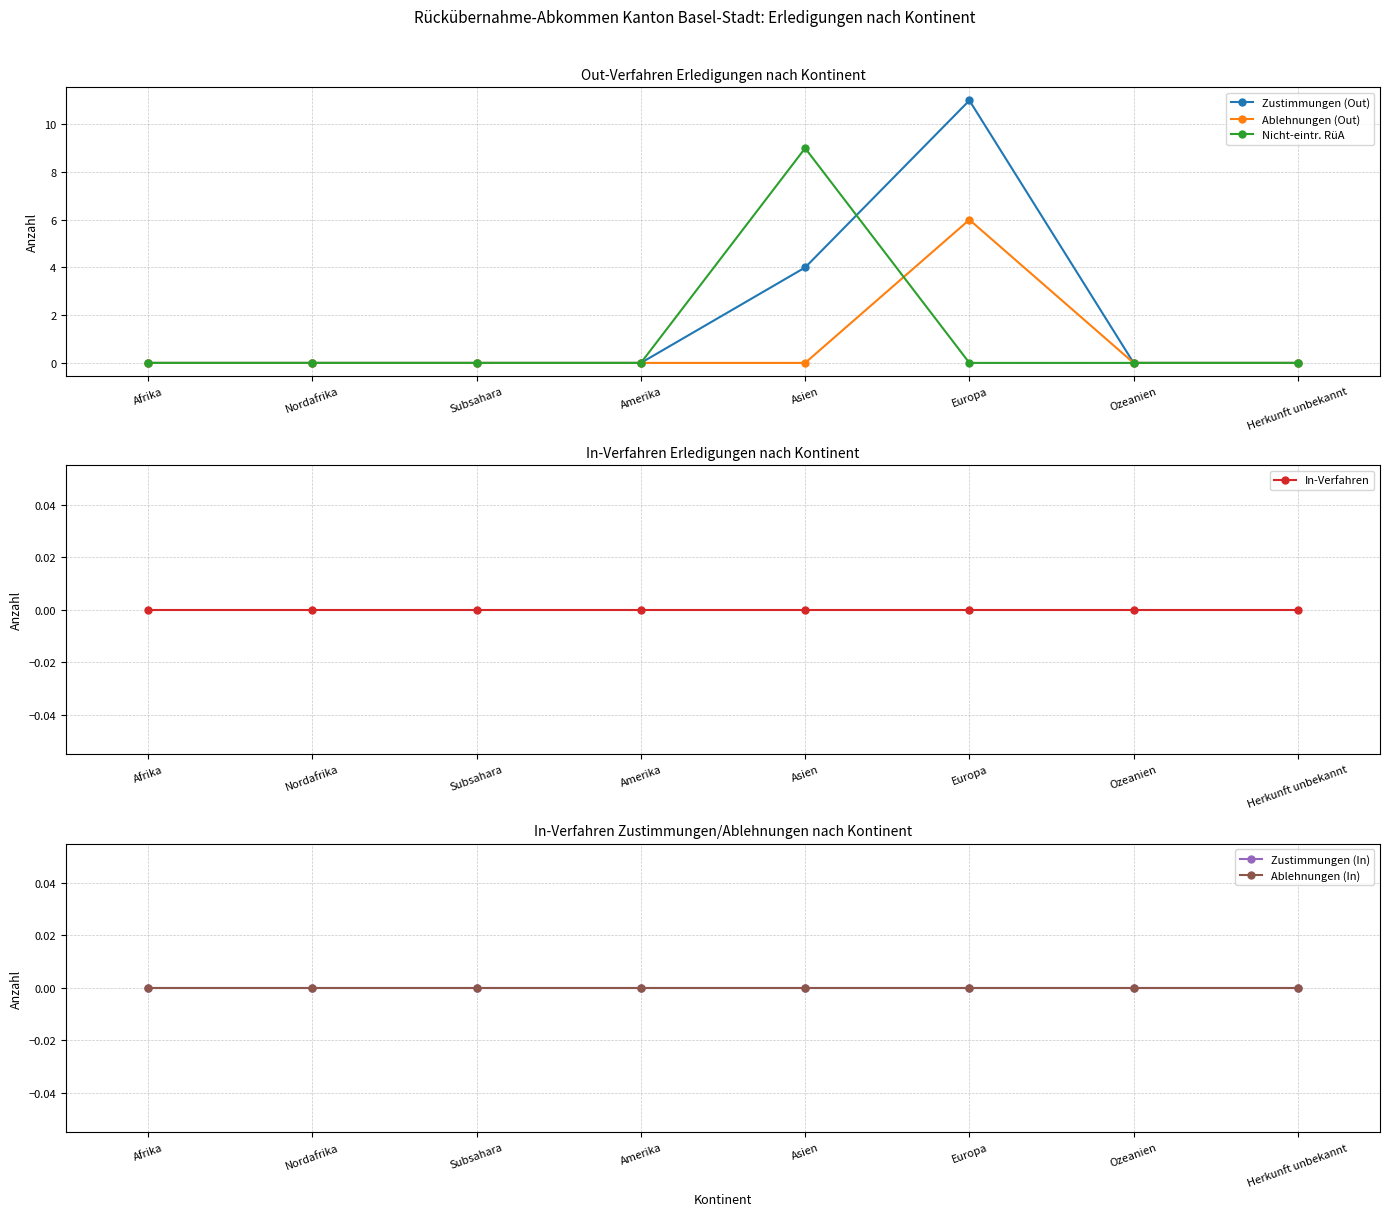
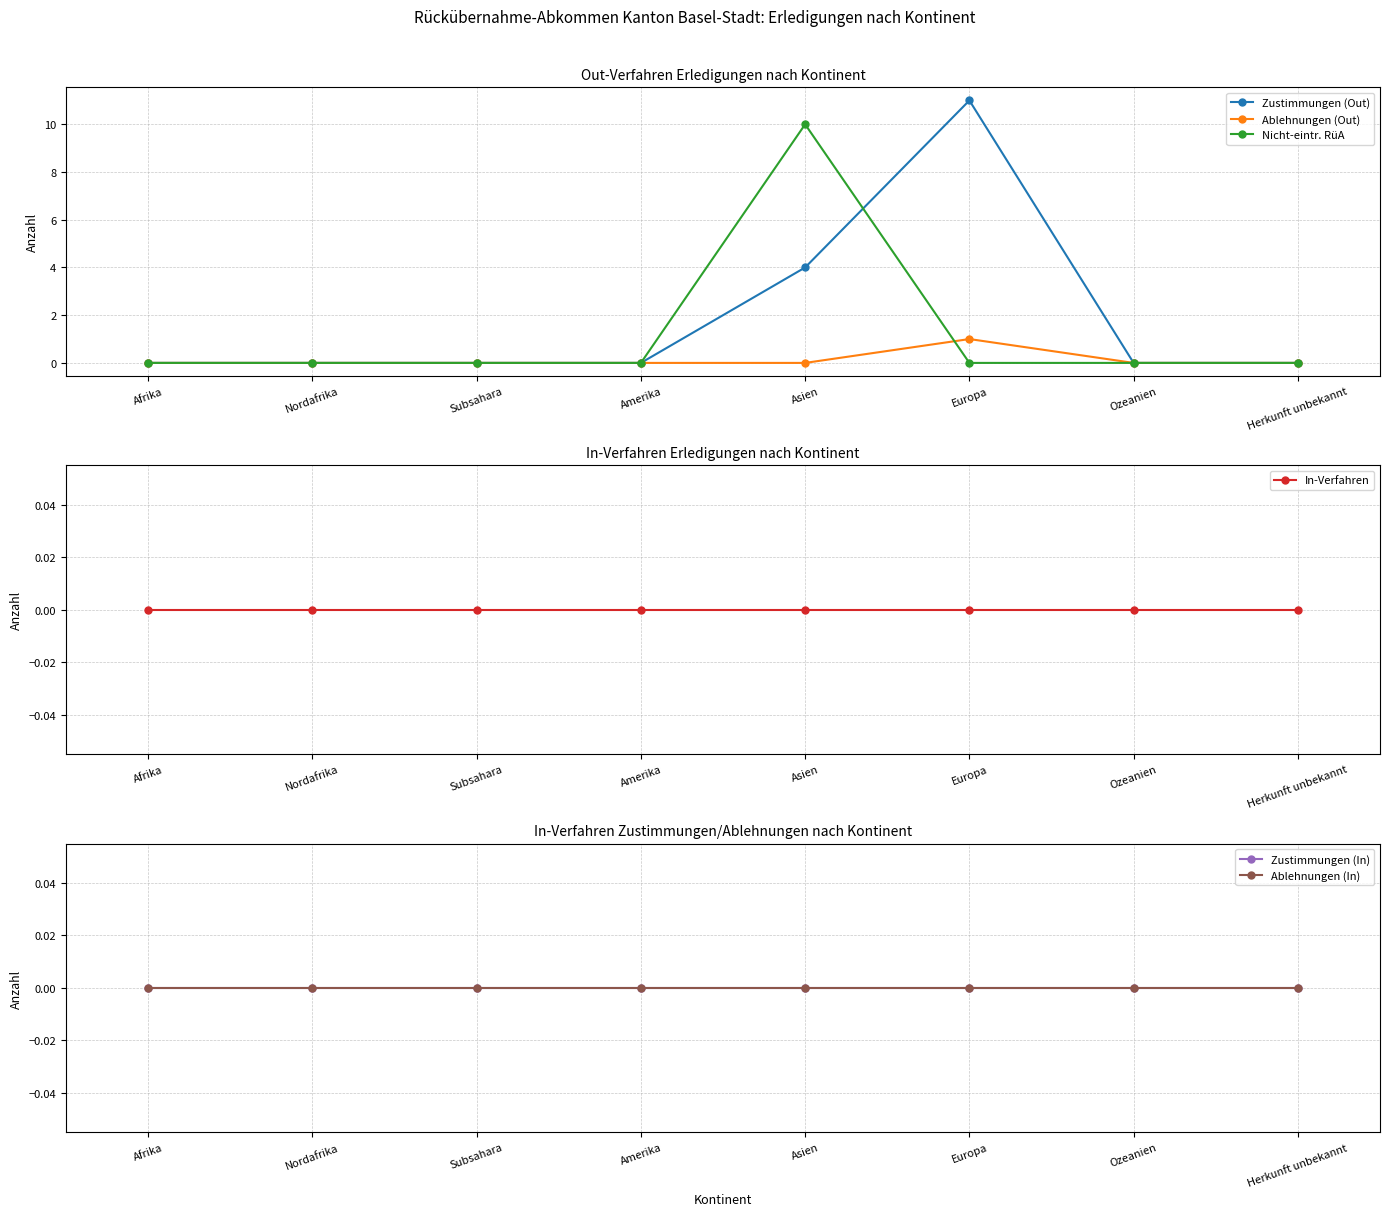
  {
    "Out-Verfahren Erledigungen nach Kontinent": {
      "Zustimmungen (Out)": {
        "Asien": 4,
        "Europa": 11
      },
      "Ablehnungen (Out)": {
        "Asien": 0,
-       "Europa": 6
+       "Europa": 1
      },
      "Nicht-eintr. RüA": {
-       "Asien": 9,
+       "Asien": 10,
        "Europa": 0
      }
    },
    "In-Verfahren Erledigungen nach Kontinent": {
      "Afrika": 0.000,
      "Nordafrika": 0.000,
      "Subsahara": 0.000,
      "Amerika": 0.000,
      "Asien": 0.000,
      "Europa": 0.000,
      "Ozeanien": 0.000,
      "Herkunft unbekannt": 0.000
    },
    "In-Verfahren Zustimmungen/Ablehnungen nach Kontinent": {
      "Afrika": 0.000,
      "Nordafrika": 0.000,
      "Subsahara": 0.000,
      "Amerika": 0.000,
      "Asien": 0.000,
      "Europa": 0.000,
      "Ozeanien": 0.000,
      "Herkunft unbekannt": 0.000
    }
  }
